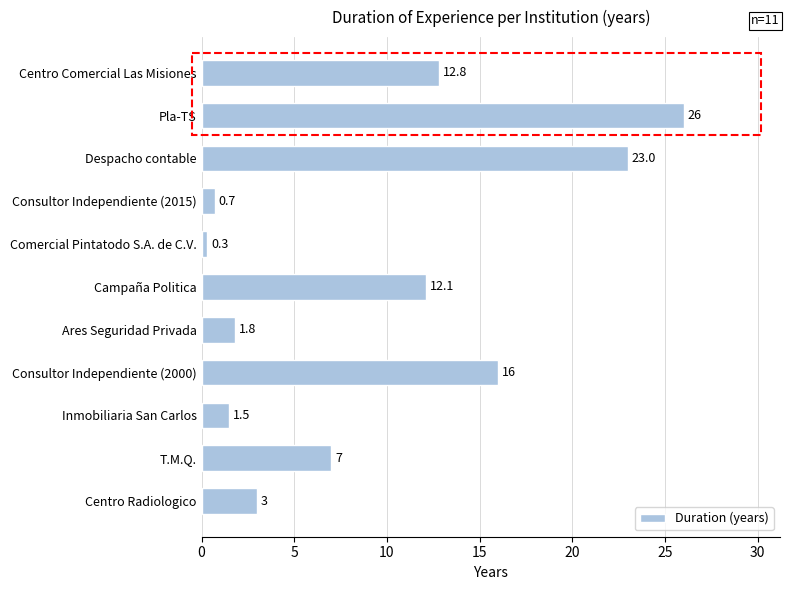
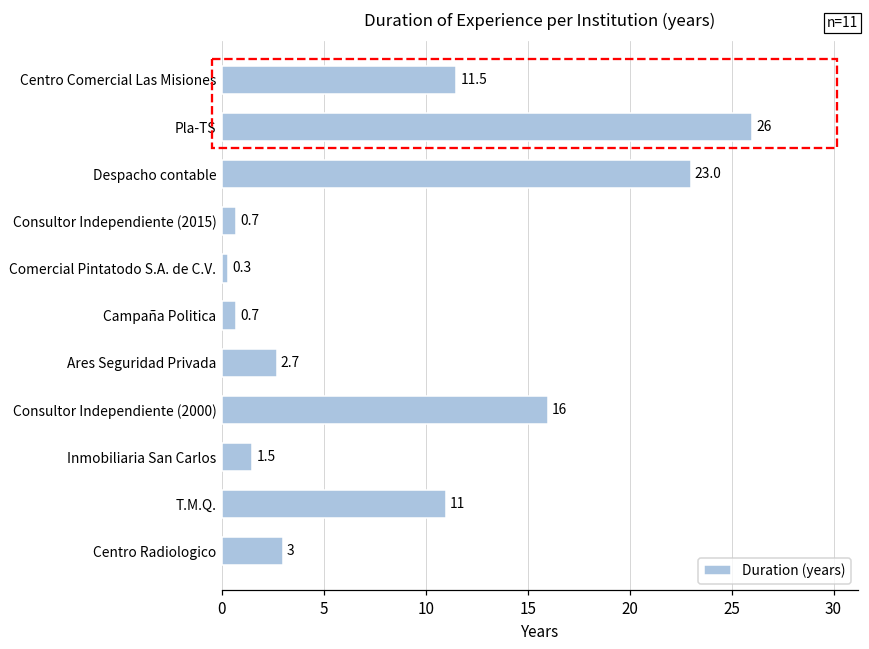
  {
-   "Centro Comercial Las Misiones": 12.8,
+   "Centro Comercial Las Misiones": 11.5,
    "Pla-TS": 26,
    "Despacho contable": 23.0,
    "Consultor Independiente (2015)": 0.7,
    "Comercial Pintatodo S.A. de C.V.": 0.3,
-   "Campaña Politica": 12.1,
-   "Ares Seguridad Privada": 1.8,
+   "Campaña Politica": 0.7,
+   "Ares Seguridad Privada": 2.7,
    "Consultor Independiente (2000)": 16,
    "Inmobiliaria San Carlos": 1.5,
-   "T.M.Q.": 7,
+   "T.M.Q.": 11,
    "Centro Radiologico": 3
  }
